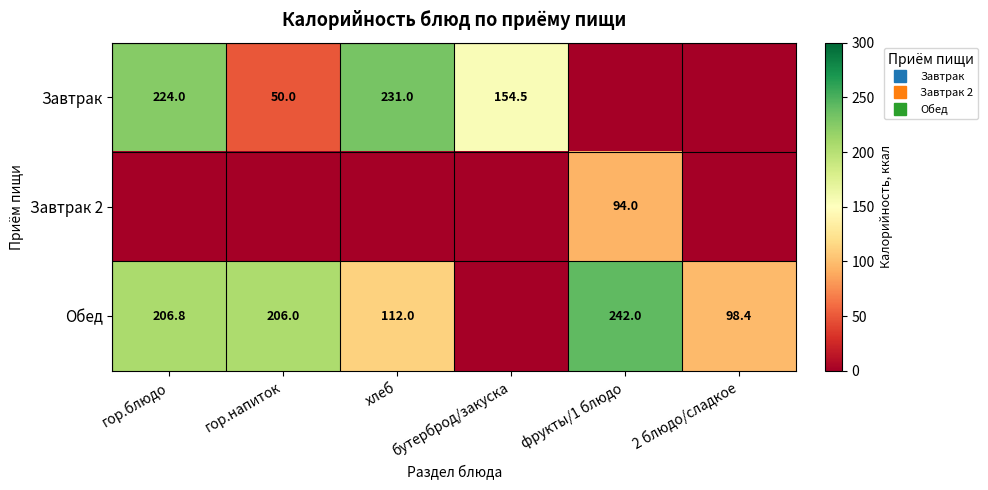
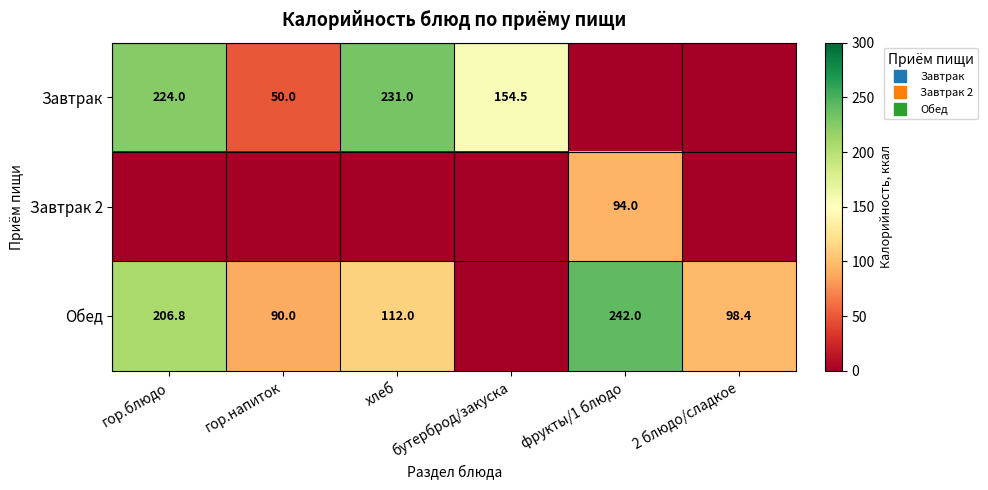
  {
    "Завтрак": {
      "гор.блюдо": 224.0,
      "гор.напиток": 50.0,
      "хлеб": 231.0,
      "бутерброд/закуска": 154.5
    },
    "Завтрак 2": {
      "фрукты/1 блюдо": 94.0
    },
    "Обед": {
      "гор.блюдо": 206.8,
-     "гор.напиток": 206.0,
+     "гор.напиток": 90.0,
      "хлеб": 112.0,
      "фрукты/1 блюдо": 242.0,
      "2 блюдо/сладкое": 98.4
    }
  }
